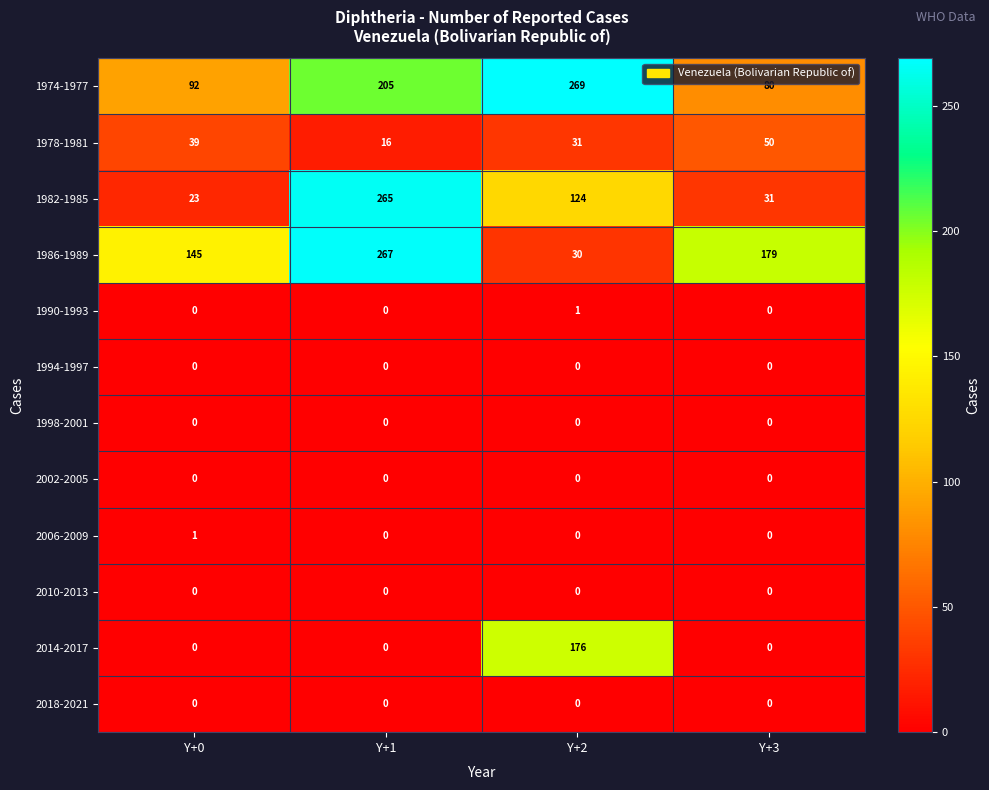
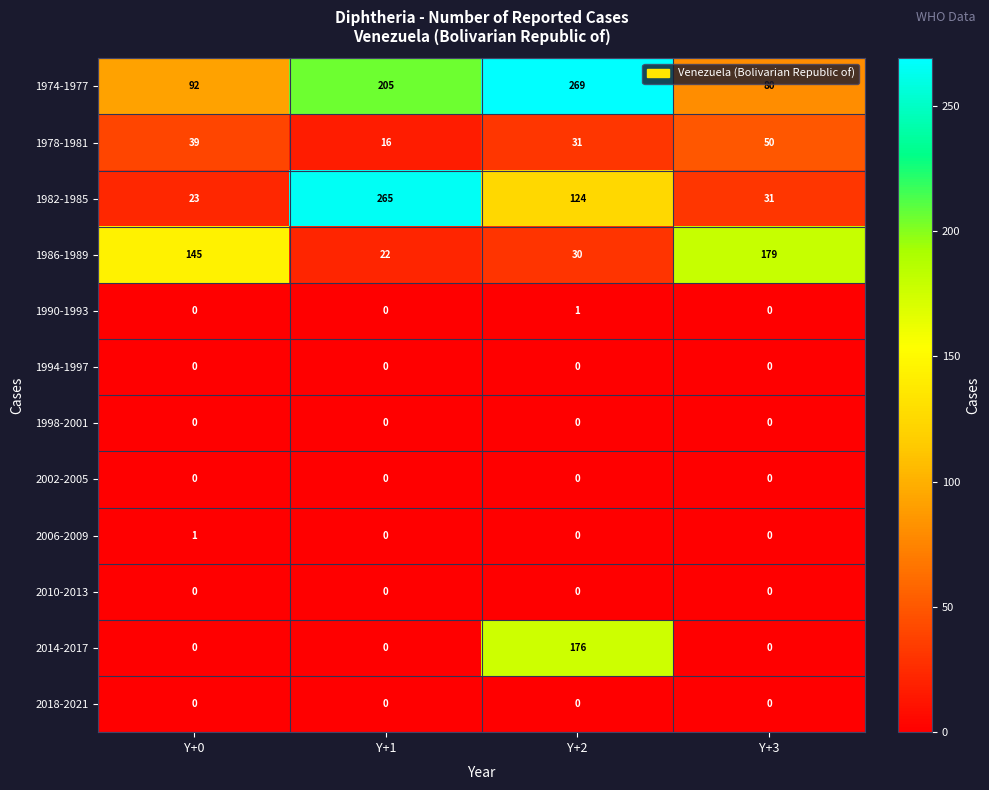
  {
    "1974-1977": {
      "Y+0": 92,
      "Y+1": 205,
      "Y+2": 269
    },
    "1978-1981": {
      "Y+0": 39,
      "Y+1": 16,
      "Y+2": 31,
      "Y+3": 50
    },
    "1982-1985": {
      "Y+0": 23,
      "Y+1": 265,
      "Y+2": 124,
      "Y+3": 31
    },
    "1986-1989": {
      "Y+0": 145,
-     "Y+1": 267,
+     "Y+1": 22,
      "Y+2": 30,
      "Y+3": 179
    },
    "1990-1993": {
      "Y+0": 0,
      "Y+1": 0,
      "Y+2": 1,
      "Y+3": 0
    },
    "1994-1997": {
      "Y+0": 0,
      "Y+1": 0,
      "Y+2": 0,
      "Y+3": 0
    },
    "1998-2001": {
      "Y+0": 0,
      "Y+1": 0,
      "Y+2": 0,
      "Y+3": 0
    },
    "2002-2005": {
      "Y+0": 0,
      "Y+1": 0,
      "Y+2": 0,
      "Y+3": 0
    },
    "2006-2009": {
      "Y+0": 1,
      "Y+1": 0,
      "Y+2": 0,
      "Y+3": 0
    },
    "2010-2013": {
      "Y+0": 0,
      "Y+1": 0,
      "Y+2": 0,
      "Y+3": 0
    },
    "2014-2017": {
      "Y+0": 0,
      "Y+1": 0,
      "Y+2": 176,
      "Y+3": 0
    },
    "2018-2021": {
      "Y+0": 0,
      "Y+1": 0,
      "Y+2": 0,
      "Y+3": 0
    }
  }
